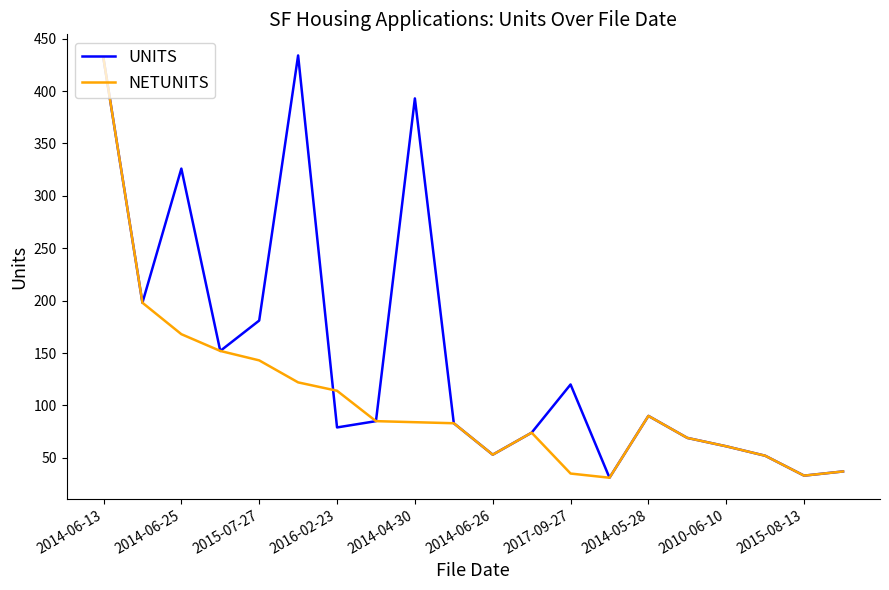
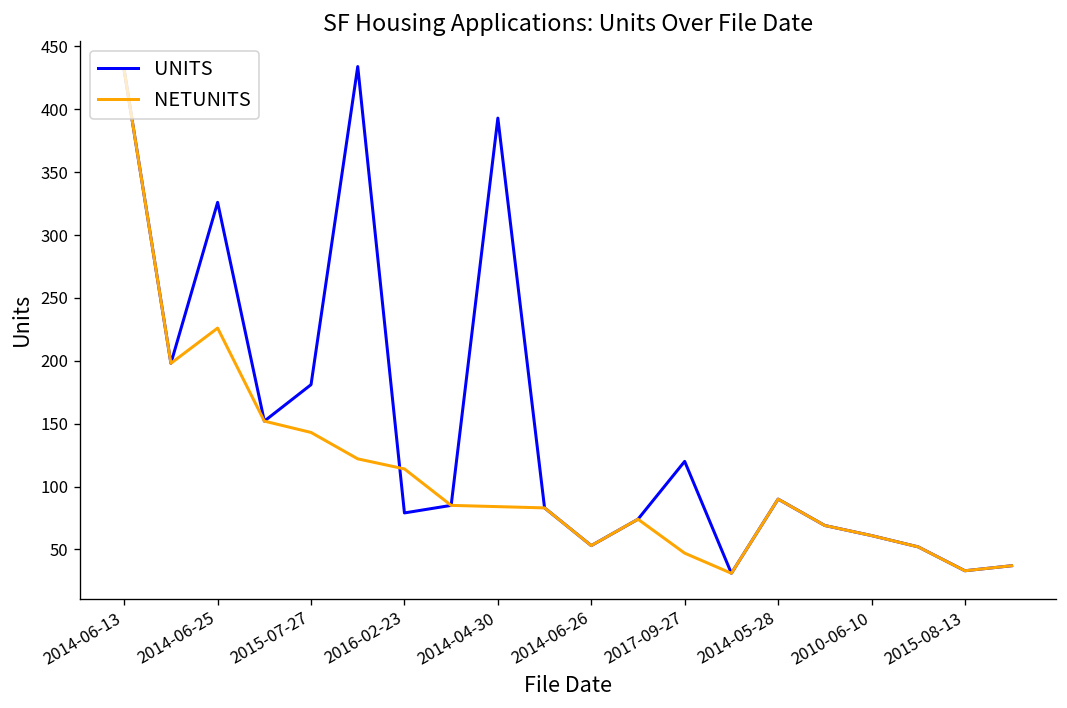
  {
    "UNITS": {
      "2014-06-25": 326,
      "2015-07-27": 181,
      "2016-02-23": 79,
      "2014-04-30": 393,
      "2017-09-27": 120
    },
    "NETUNITS": {
-     "2014-06-25": 168,
+     "2014-06-25": 226,
      "2015-07-27": 143,
      "2016-02-23": 114,
      "2014-04-30": 84,
-     "2017-09-27": 35
+     "2017-09-27": 47
    }
  }
